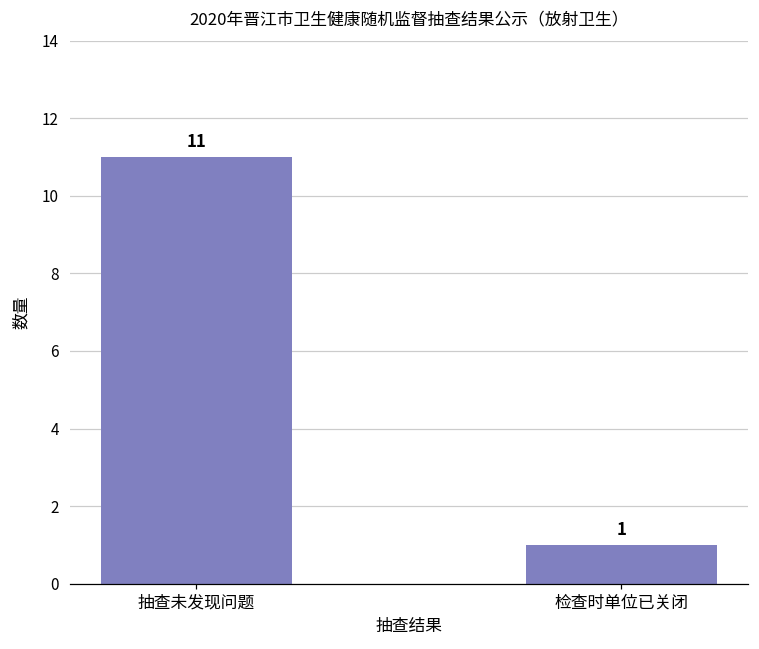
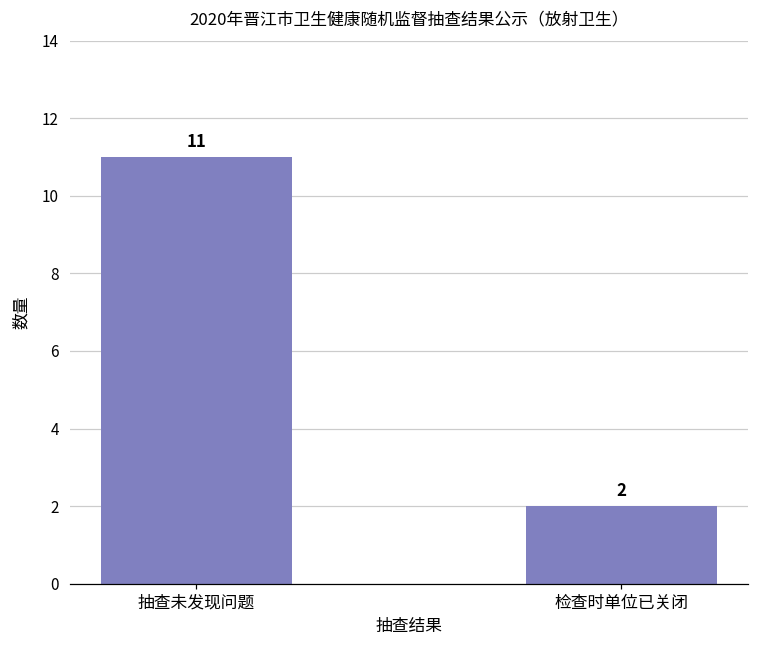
  {
    "抽查未发现问题": 11,
-   "检查时单位已关闭": 1
+   "检查时单位已关闭": 2
  }
